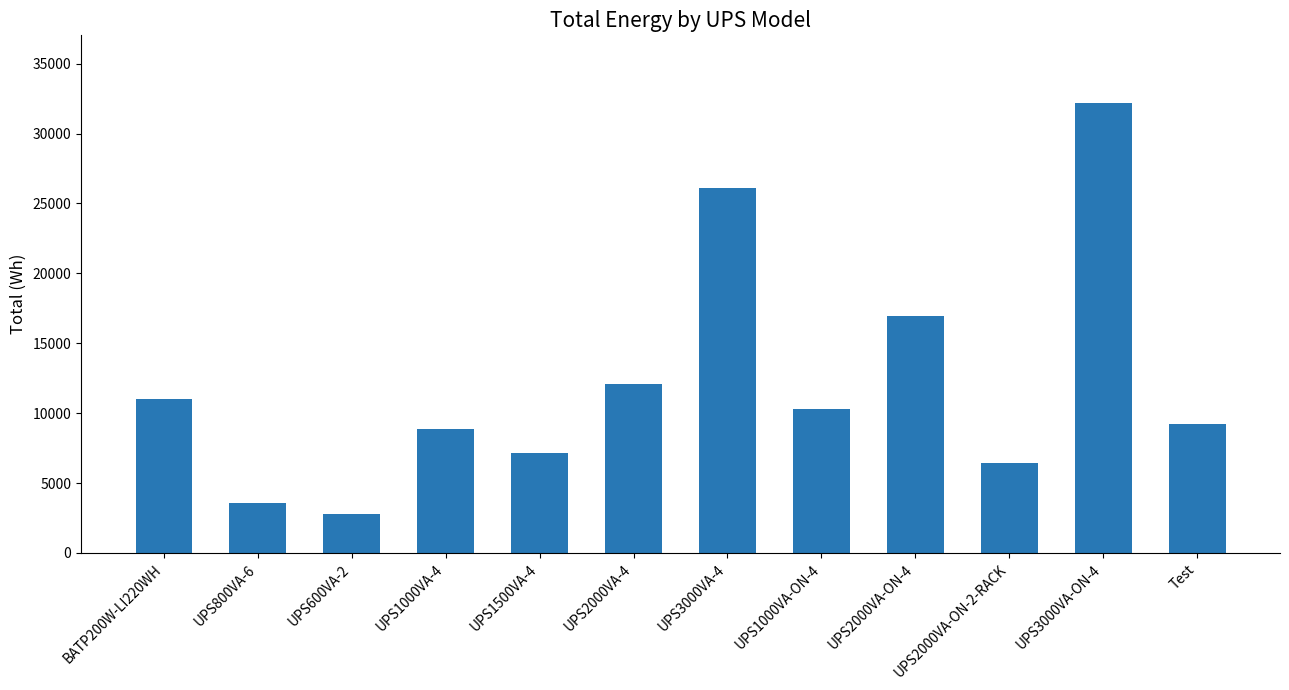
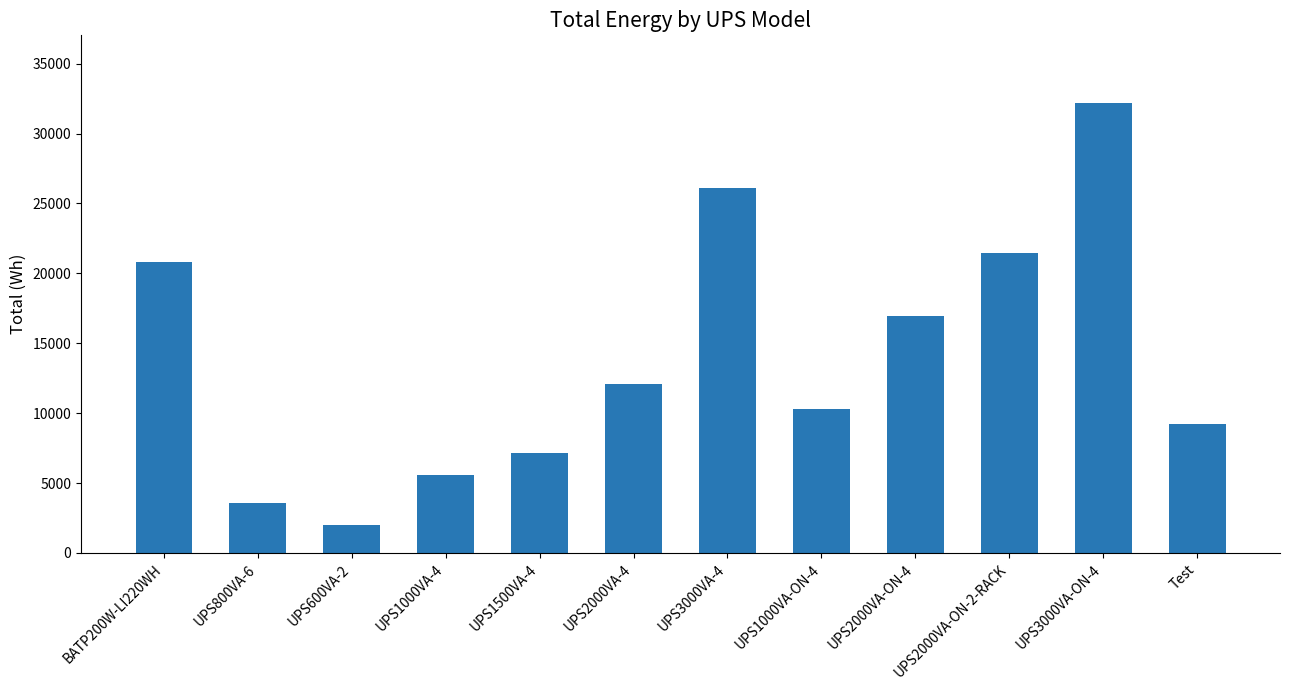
  {
-   "BATP200W-LI220WH": 11000,
+   "BATP200W-LI220WH": 20800,
    "UPS800VA-6": 3600,
-   "UPS600VA-2": 2800,
-   "UPS1000VA-4": 8900,
+   "UPS600VA-2": 2000,
+   "UPS1000VA-4": 5600,
    "UPS1500VA-4": 7200,
    "UPS2000VA-4": 12100,
    "UPS3000VA-4": 26100,
    "UPS1000VA-ON-4": 10300,
    "UPS2000VA-ON-4": 17000,
-   "UPS2000VA-ON-2-RACK": 6400,
+   "UPS2000VA-ON-2-RACK": 21500,
    "UPS3000VA-ON-4": 32200,
    "Test": 9200
  }
